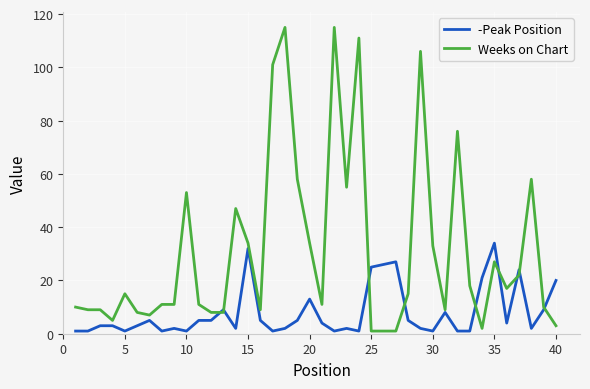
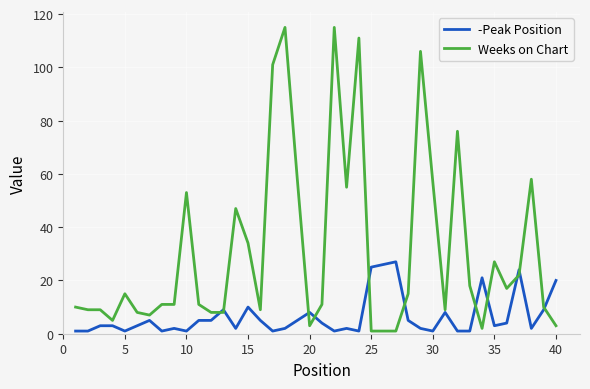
  {
    "-Peak Position": {
      "5": 1,
      "10": 1,
-     "15": 32,
-     "20": 13,
+     "15": 10,
+     "20": 8,
      "25": 25,
      "30": 1,
-     "35": 34,
+     "35": 3,
      "40": 20
    },
    "Weeks on Chart": {
      "5": 15,
      "10": 53,
      "15": 34,
-     "20": 34,
+     "20": 3,
      "25": 1,
-     "30": 33,
+     "30": 57,
      "35": 27,
      "40": 3
    }
  }
